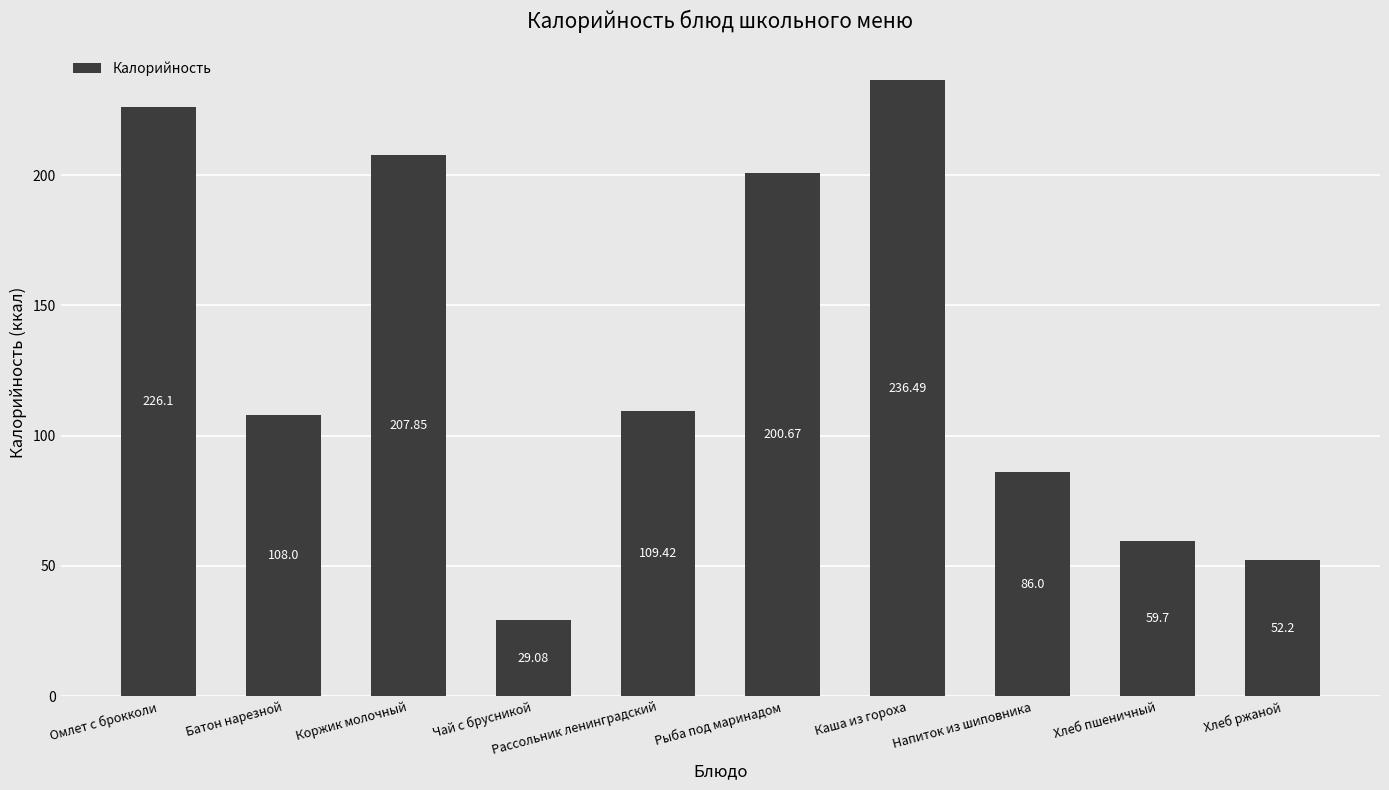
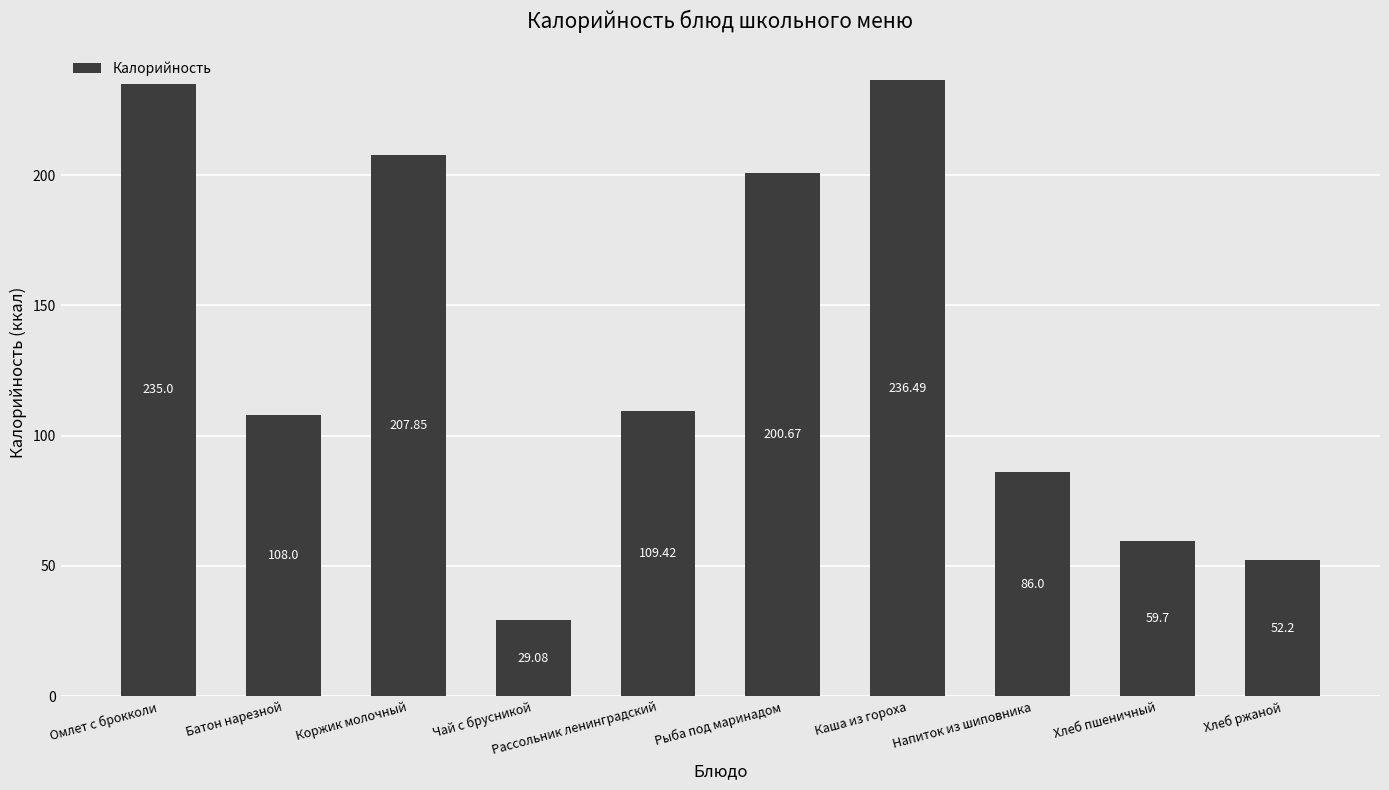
  {
-   "Омлет с брокколи": 226.1,
+   "Омлет с брокколи": 235.0,
    "Батон нарезной": 108.0,
    "Коржик молочный": 207.85,
    "Чай с брусникой": 29.08,
    "Рассольник ленинградский": 109.42,
    "Рыба под маринадом": 200.67,
    "Каша из гороха": 236.49,
    "Напиток из шиповника": 86.0,
    "Хлеб пшеничный": 59.7,
    "Хлеб ржаной": 52.2
  }
